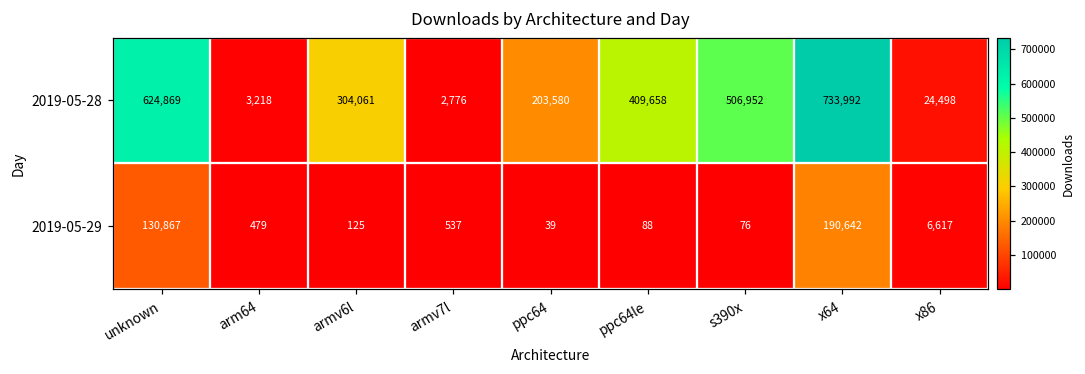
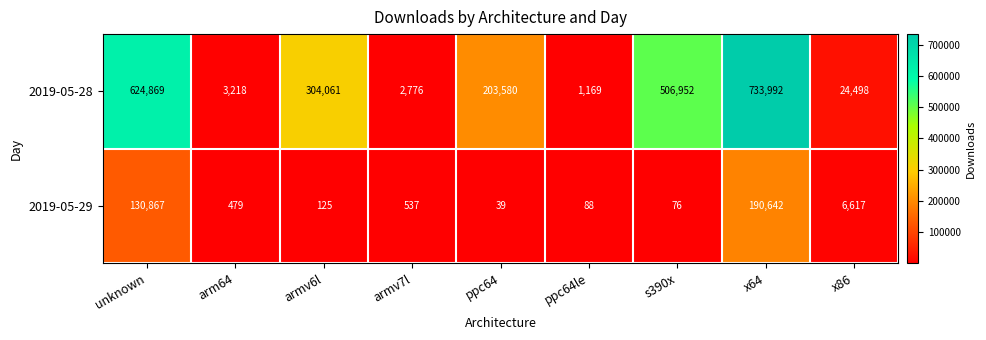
  {
    "2019-05-28": {
      "unknown": "624,869",
      "arm64": "3,218",
      "armv6l": "304,061",
      "armv7l": "2,776",
      "ppc64": "203,580",
-     "ppc64le": "409,658",
+     "ppc64le": "1,169",
      "s390x": "506,952",
      "x64": "733,992",
      "x86": "24,498"
    },
    "2019-05-29": {
      "unknown": "130,867",
      "arm64": "479",
      "armv6l": "125",
      "armv7l": "537",
      "ppc64": "39",
      "ppc64le": "88",
      "s390x": "76",
      "x64": "190,642",
      "x86": "6,617"
    }
  }
